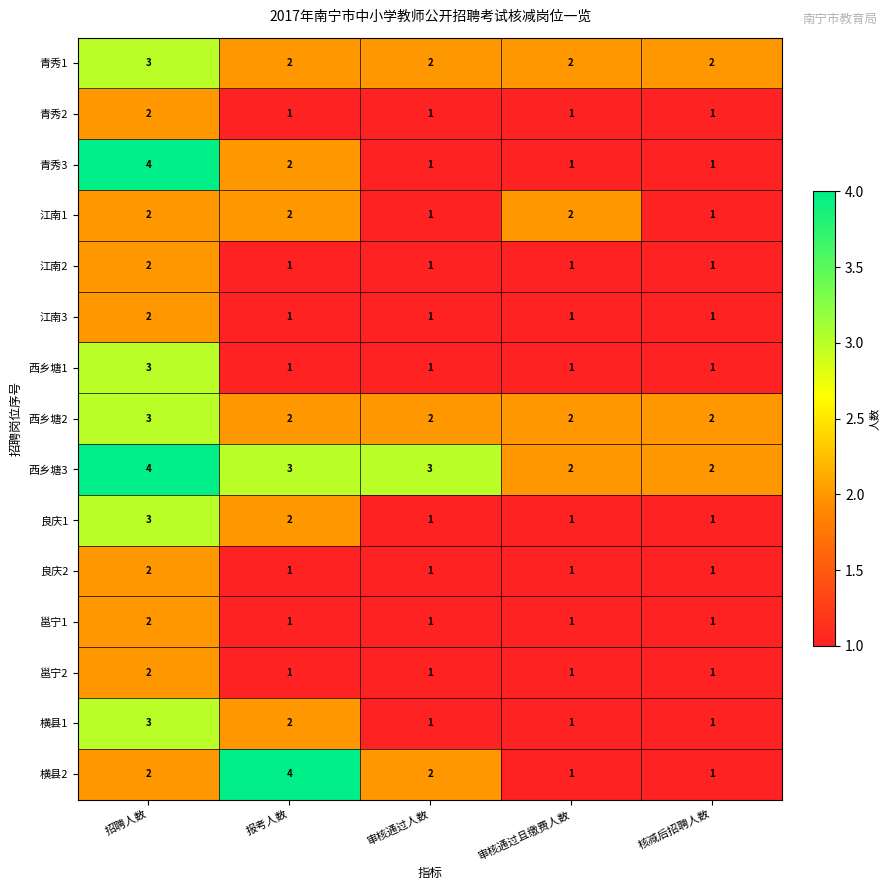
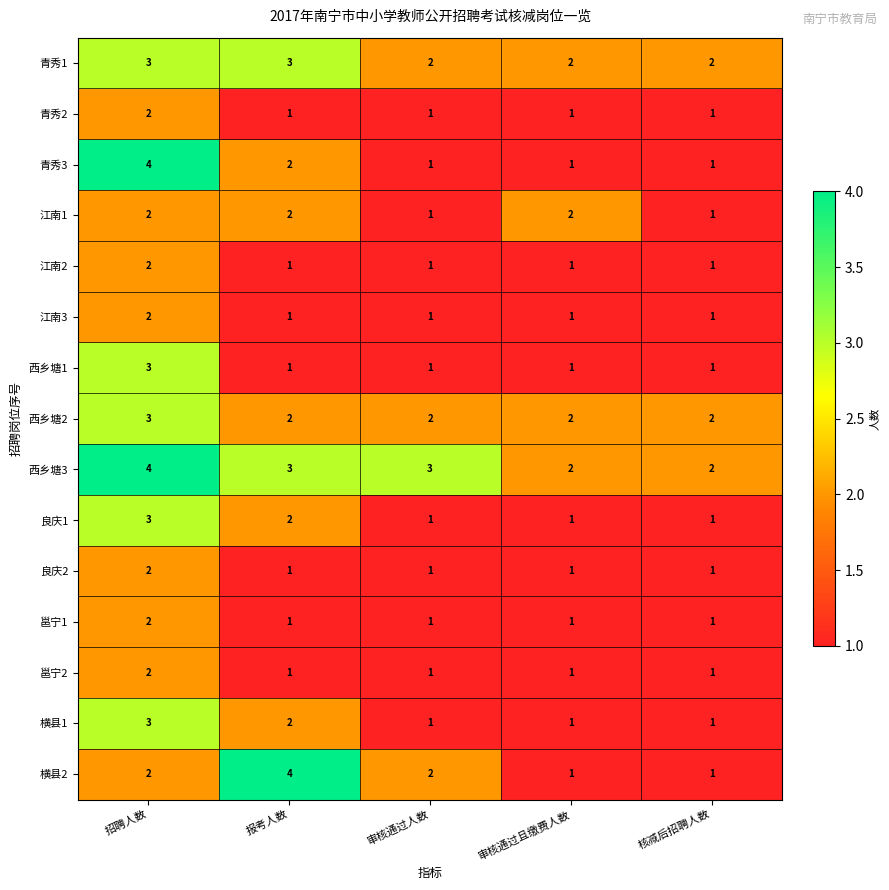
  {
    "青秀1": {
      "招聘人数": 3,
-     "报考人数": 2,
+     "报考人数": 3,
      "审核通过人数": 2,
      "审核通过且缴费人数": 2,
      "核减后招聘人数": 2
    },
    "青秀2": {
      "招聘人数": 2,
      "报考人数": 1,
      "审核通过人数": 1,
      "审核通过且缴费人数": 1,
      "核减后招聘人数": 1
    },
    "青秀3": {
      "招聘人数": 4,
      "报考人数": 2,
      "审核通过人数": 1,
      "审核通过且缴费人数": 1,
      "核减后招聘人数": 1
    },
    "江南1": {
      "招聘人数": 2,
      "报考人数": 2,
      "审核通过人数": 1,
      "审核通过且缴费人数": 2,
      "核减后招聘人数": 1
    },
    "江南2": {
      "招聘人数": 2,
      "报考人数": 1,
      "审核通过人数": 1,
      "审核通过且缴费人数": 1,
      "核减后招聘人数": 1
    },
    "江南3": {
      "招聘人数": 2,
      "报考人数": 1,
      "审核通过人数": 1,
      "审核通过且缴费人数": 1,
      "核减后招聘人数": 1
    },
    "西乡塘1": {
      "招聘人数": 3,
      "报考人数": 1,
      "审核通过人数": 1,
      "审核通过且缴费人数": 1,
      "核减后招聘人数": 1
    },
    "西乡塘2": {
      "招聘人数": 3,
      "报考人数": 2,
      "审核通过人数": 2,
      "审核通过且缴费人数": 2,
      "核减后招聘人数": 2
    },
    "西乡塘3": {
      "招聘人数": 4,
      "报考人数": 3,
      "审核通过人数": 3,
      "审核通过且缴费人数": 2,
      "核减后招聘人数": 2
    },
    "良庆1": {
      "招聘人数": 3,
      "报考人数": 2,
      "审核通过人数": 1,
      "审核通过且缴费人数": 1,
      "核减后招聘人数": 1
    },
    "良庆2": {
      "招聘人数": 2,
      "报考人数": 1,
      "审核通过人数": 1,
      "审核通过且缴费人数": 1,
      "核减后招聘人数": 1
    },
    "邕宁1": {
      "招聘人数": 2,
      "报考人数": 1,
      "审核通过人数": 1,
      "审核通过且缴费人数": 1,
      "核减后招聘人数": 1
    },
    "邕宁2": {
      "招聘人数": 2,
      "报考人数": 1,
      "审核通过人数": 1,
      "审核通过且缴费人数": 1,
      "核减后招聘人数": 1
    },
    "横县1": {
      "招聘人数": 3,
      "报考人数": 2,
      "审核通过人数": 1,
      "审核通过且缴费人数": 1,
      "核减后招聘人数": 1
    },
    "横县2": {
      "招聘人数": 2,
      "报考人数": 4,
      "审核通过人数": 2,
      "审核通过且缴费人数": 1,
      "核减后招聘人数": 1
    }
  }
